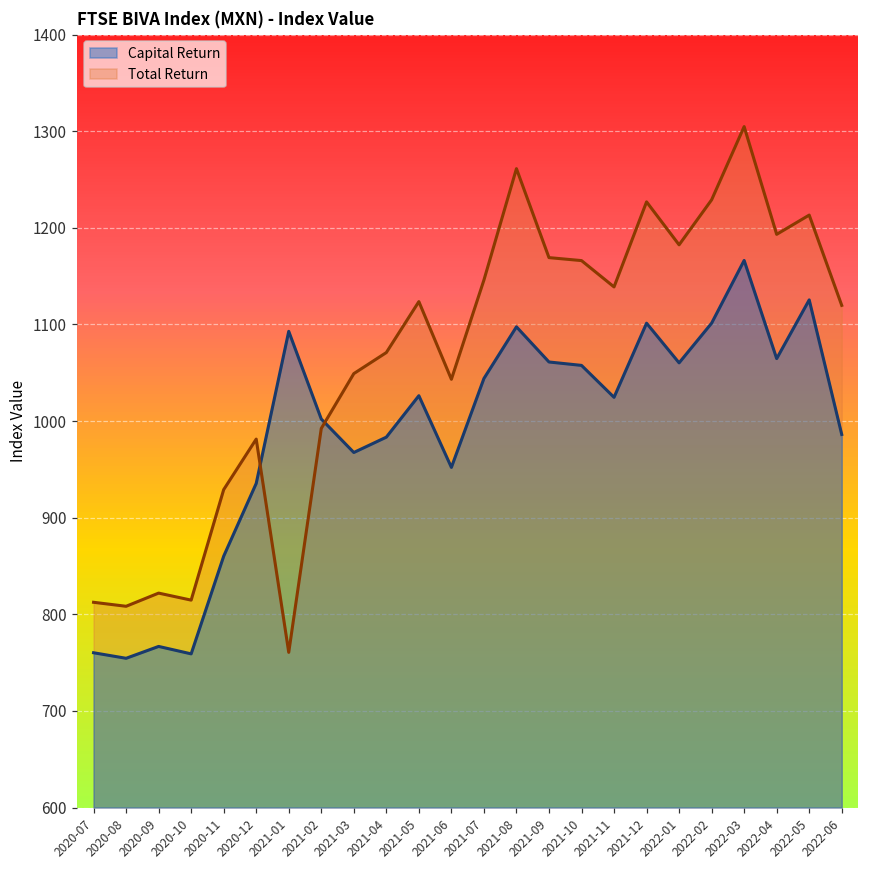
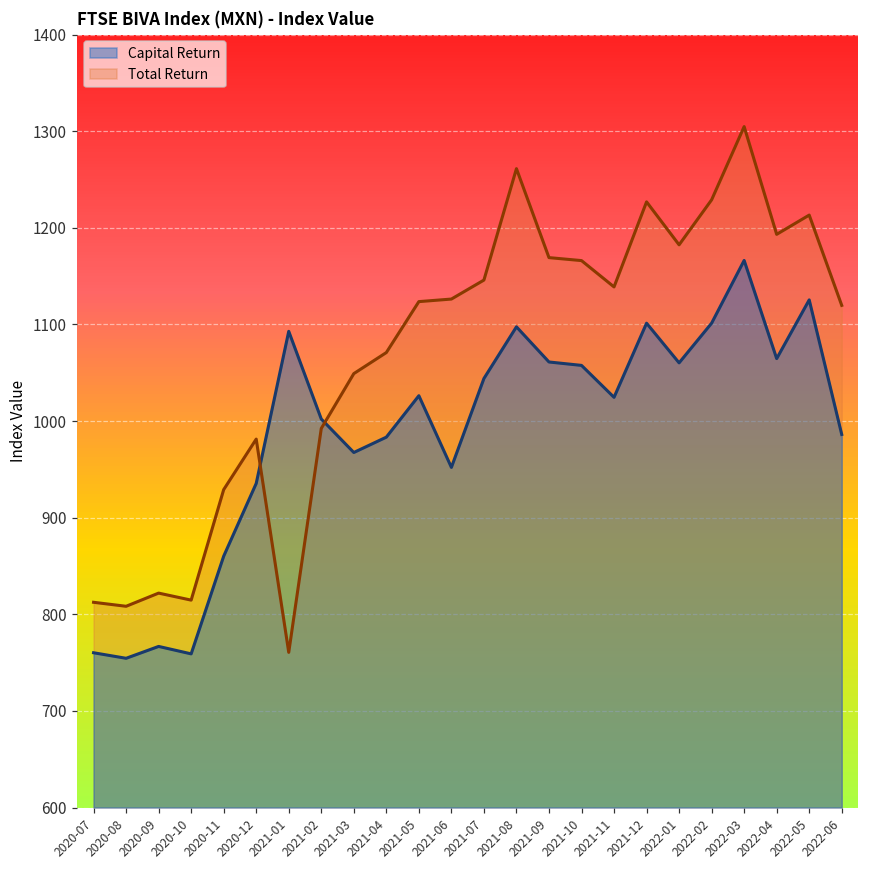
  {
    "Capital Return": {
      "2020-07": 760,
      "2020-08": 750,
      "2020-09": 770,
      "2020-10": 760,
      "2020-11": 860,
      "2020-12": 940,
      "2021-01": 1090,
      "2021-02": 1000,
      "2021-03": 970,
      "2021-04": 980,
      "2021-05": 1030,
      "2021-06": 950,
      "2021-07": 1040,
      "2021-08": 1100,
      "2021-09": 1060,
      "2021-10": 1060,
      "2021-11": 1020,
      "2021-12": 1100,
      "2022-01": 1060,
      "2022-02": 1100,
      "2022-03": 1170,
      "2022-04": 1060,
      "2022-05": 1130,
      "2022-06": 990
    },
    "Total Return": {
      "2020-07": 810,
      "2020-08": 810,
      "2020-09": 820,
      "2020-10": 810,
      "2020-11": 930,
      "2020-12": 980,
      "2021-01": 760,
      "2021-02": 990,
      "2021-03": 1050,
      "2021-04": 1070,
      "2021-05": 1120,
-     "2021-06": 1040,
+     "2021-06": 1130,
      "2021-07": 1150,
      "2021-08": 1260,
      "2021-09": 1170,
      "2021-10": 1170,
      "2021-11": 1140,
      "2021-12": 1230,
      "2022-01": 1180,
      "2022-02": 1230,
      "2022-03": 1300,
      "2022-04": 1190,
      "2022-05": 1210,
      "2022-06": 1120
    }
  }
